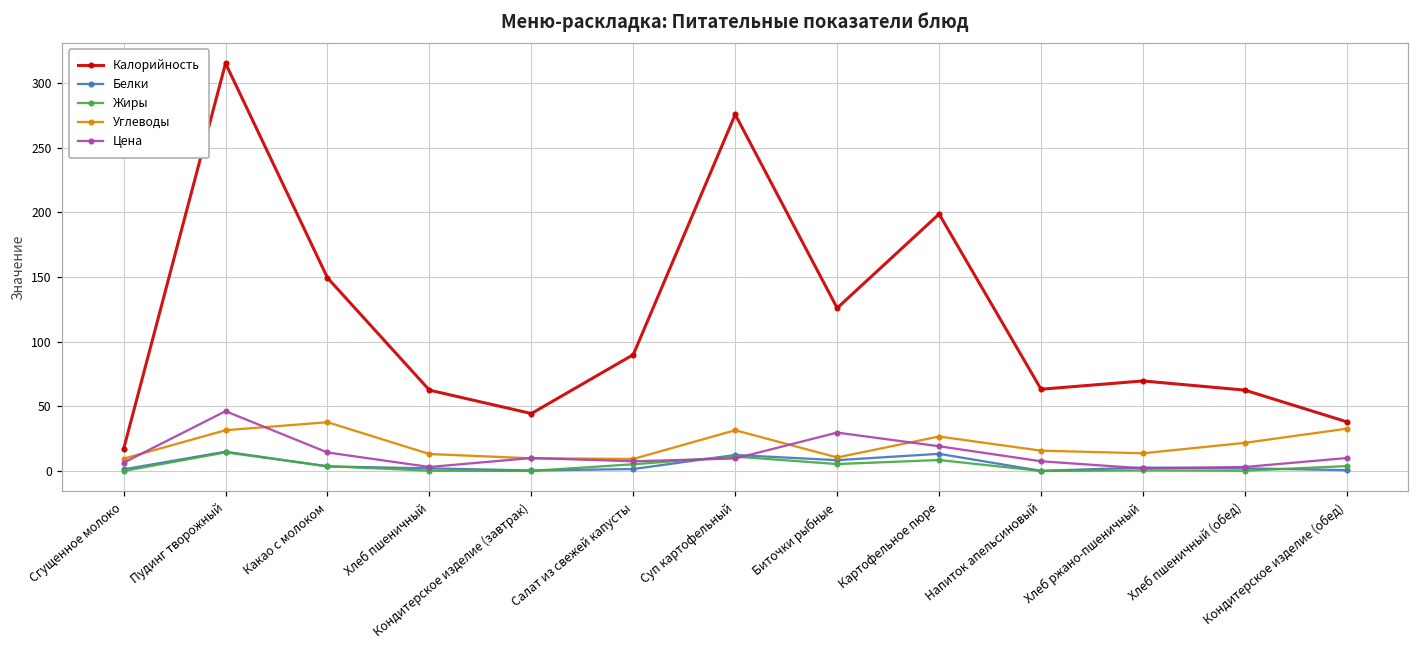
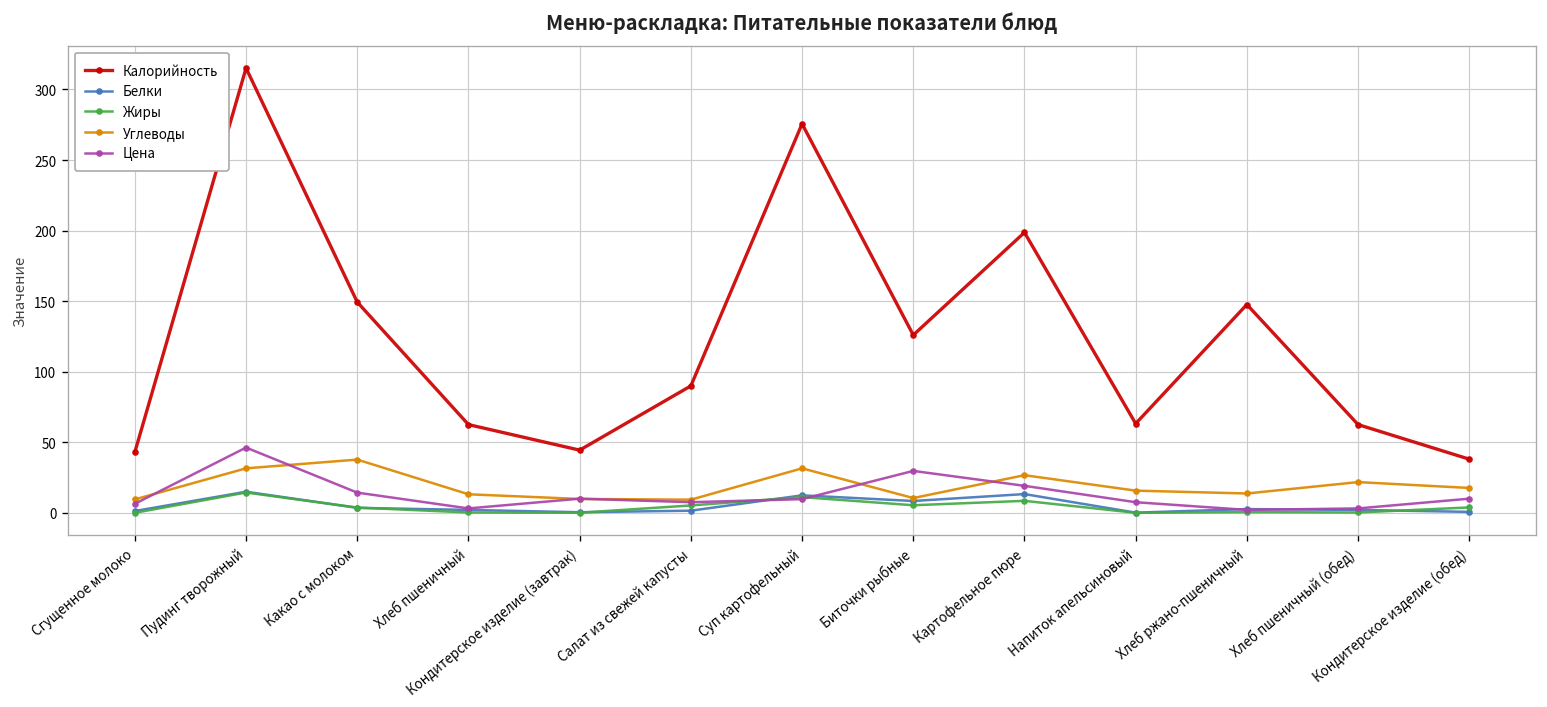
  {
    "Калорийность": {
-     "Сгущенное молоко": 17,
+     "Сгущенное молоко": 43,
      "Пудинг творожный": 315,
      "Какао с молоком": 149,
      "Хлеб пшеничный": 63,
      "Кондитерское изделие (завтрак)": 44,
      "Салат из свежей капусты": 90,
      "Суп картофельный": 276,
      "Биточки рыбные": 126,
      "Картофельное пюре": 199,
      "Напиток апельсиновый": 63,
-     "Хлеб ржано-пшеничный": 70,
+     "Хлеб ржано-пшеничный": 148,
      "Хлеб пшеничный (обед)": 63,
      "Кондитерское изделие (обед)": 38
    },
    "Белки": {
      "Салат из свежей капусты": 2,
      "Картофельное пюре": 13,
      "Кондитерское изделие (обед)": 1
    },
    "Жиры": {
      "Салат из свежей капусты": 5,
      "Биточки рыбные": 5,
      "Картофельное пюре": 8,
      "Кондитерское изделие (обед)": 4
    },
    "Углеводы": {
      "Сгущенное молоко": 10,
      "Пудинг творожный": 32,
      "Какао с молоком": 38,
      "Хлеб пшеничный": 13,
      "Суп картофельный": 32,
      "Картофельное пюре": 27,
      "Напиток апельсиновый": 16,
      "Хлеб ржано-пшеничный": 14,
      "Хлеб пшеничный (обед)": 22,
-     "Кондитерское изделие (обед)": 33
+     "Кондитерское изделие (обед)": 18
    },
    "Цена": {
      "Сгущенное молоко": 6,
      "Пудинг творожный": 46,
      "Какао с молоком": 14,
      "Биточки рыбные": 30,
      "Картофельное пюре": 19,
      "Напиток апельсиновый": 8,
      "Кондитерское изделие (обед)": 10
    }
  }
